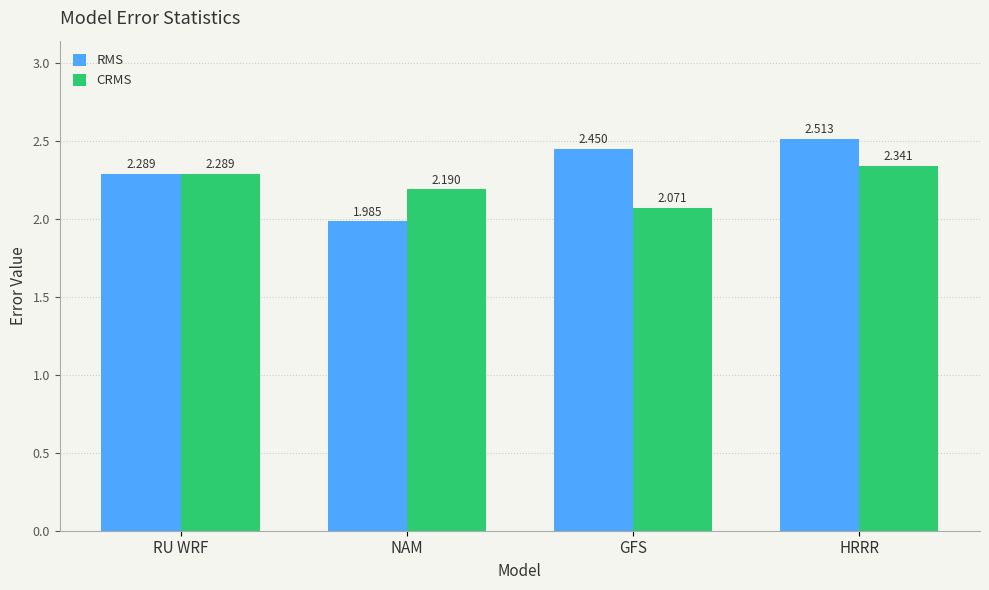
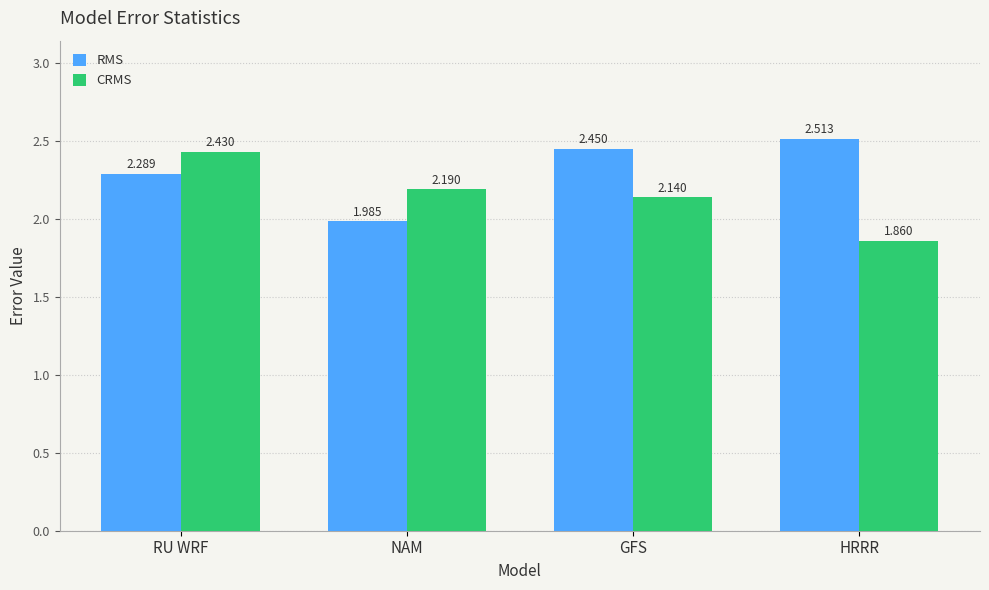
  {
    "RMS": {
      "RU WRF": 2.289,
      "NAM": 1.985,
      "GFS": 2.450,
      "HRRR": 2.513
    },
    "CRMS": {
-     "RU WRF": 2.289,
+     "RU WRF": 2.430,
      "NAM": 2.190,
-     "GFS": 2.071,
-     "HRRR": 2.341
+     "GFS": 2.140,
+     "HRRR": 1.860
    }
  }
